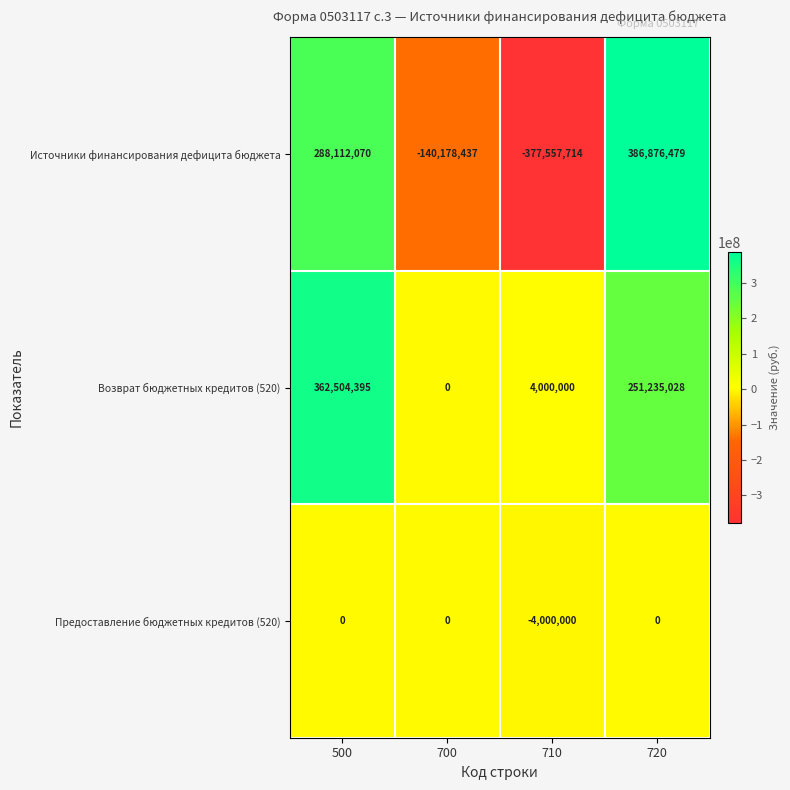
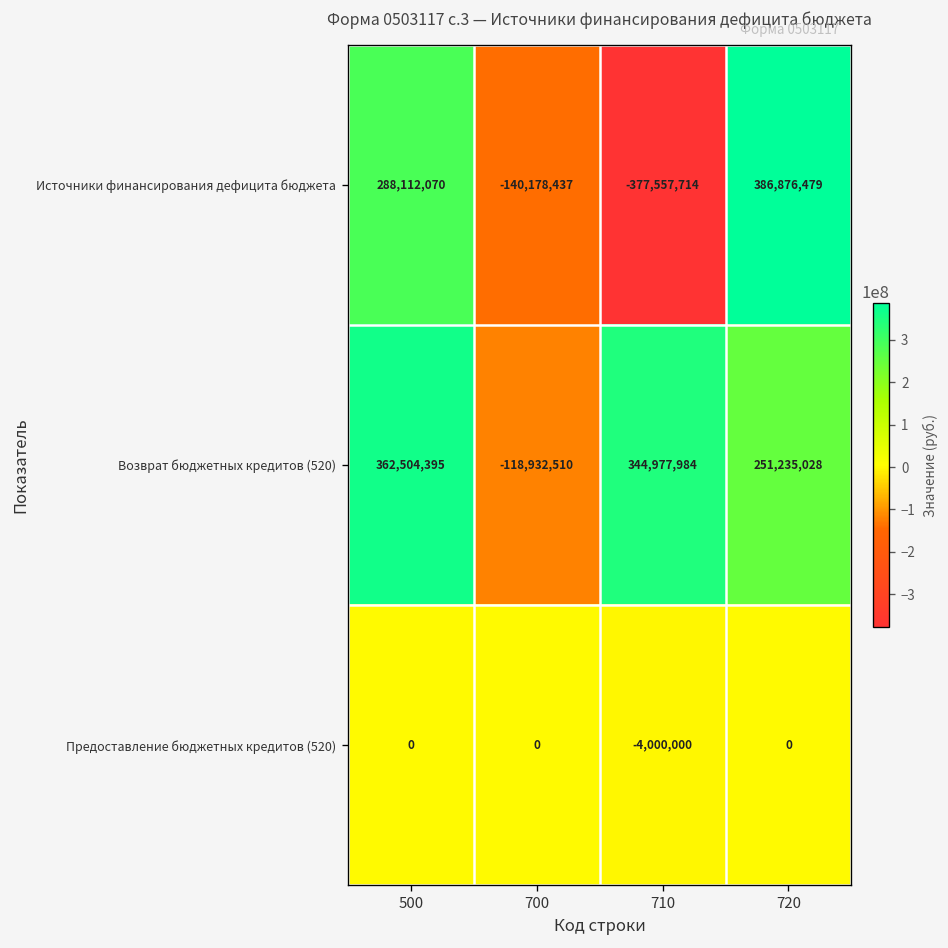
  {
    "Источники финансирования дефицита бюджета": {
      "500": "288,112,070",
      "700": "-140,178,437",
      "710": "-377,557,714",
      "720": "386,876,479"
    },
    "Возврат бюджетных кредитов (520)": {
      "500": "362,504,395",
-     "700": "0",
-     "710": "4,000,000",
+     "700": "-118,932,510",
+     "710": "344,977,984",
      "720": "251,235,028"
    },
    "Предоставление бюджетных кредитов (520)": {
      "500": "0",
      "700": "0",
      "710": "-4,000,000",
      "720": "0"
    }
  }
